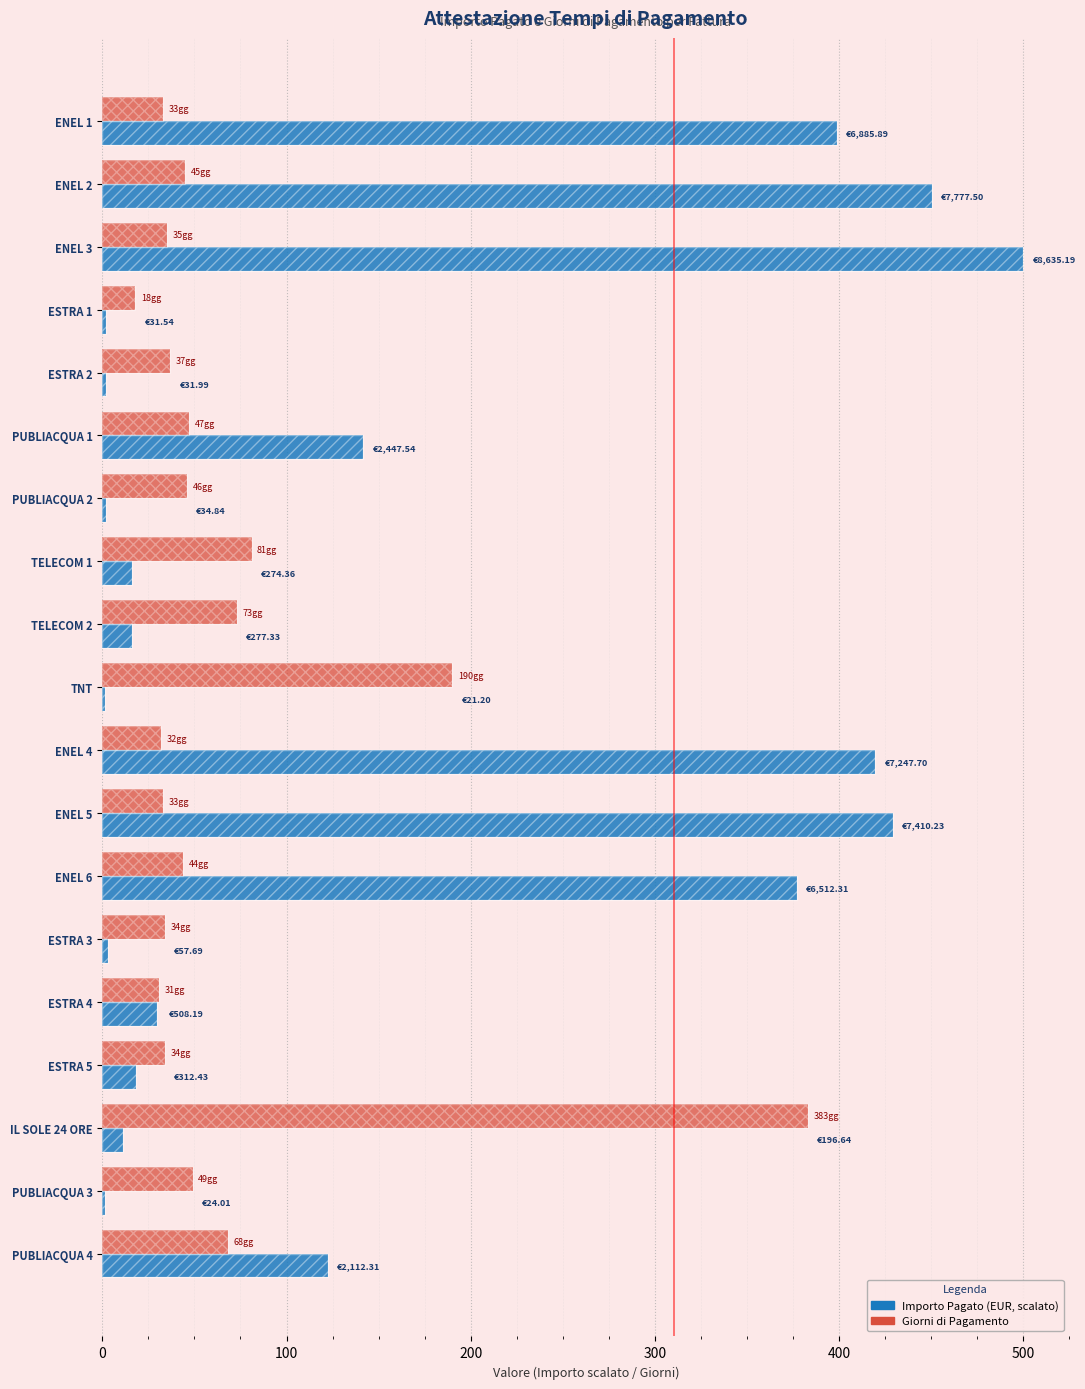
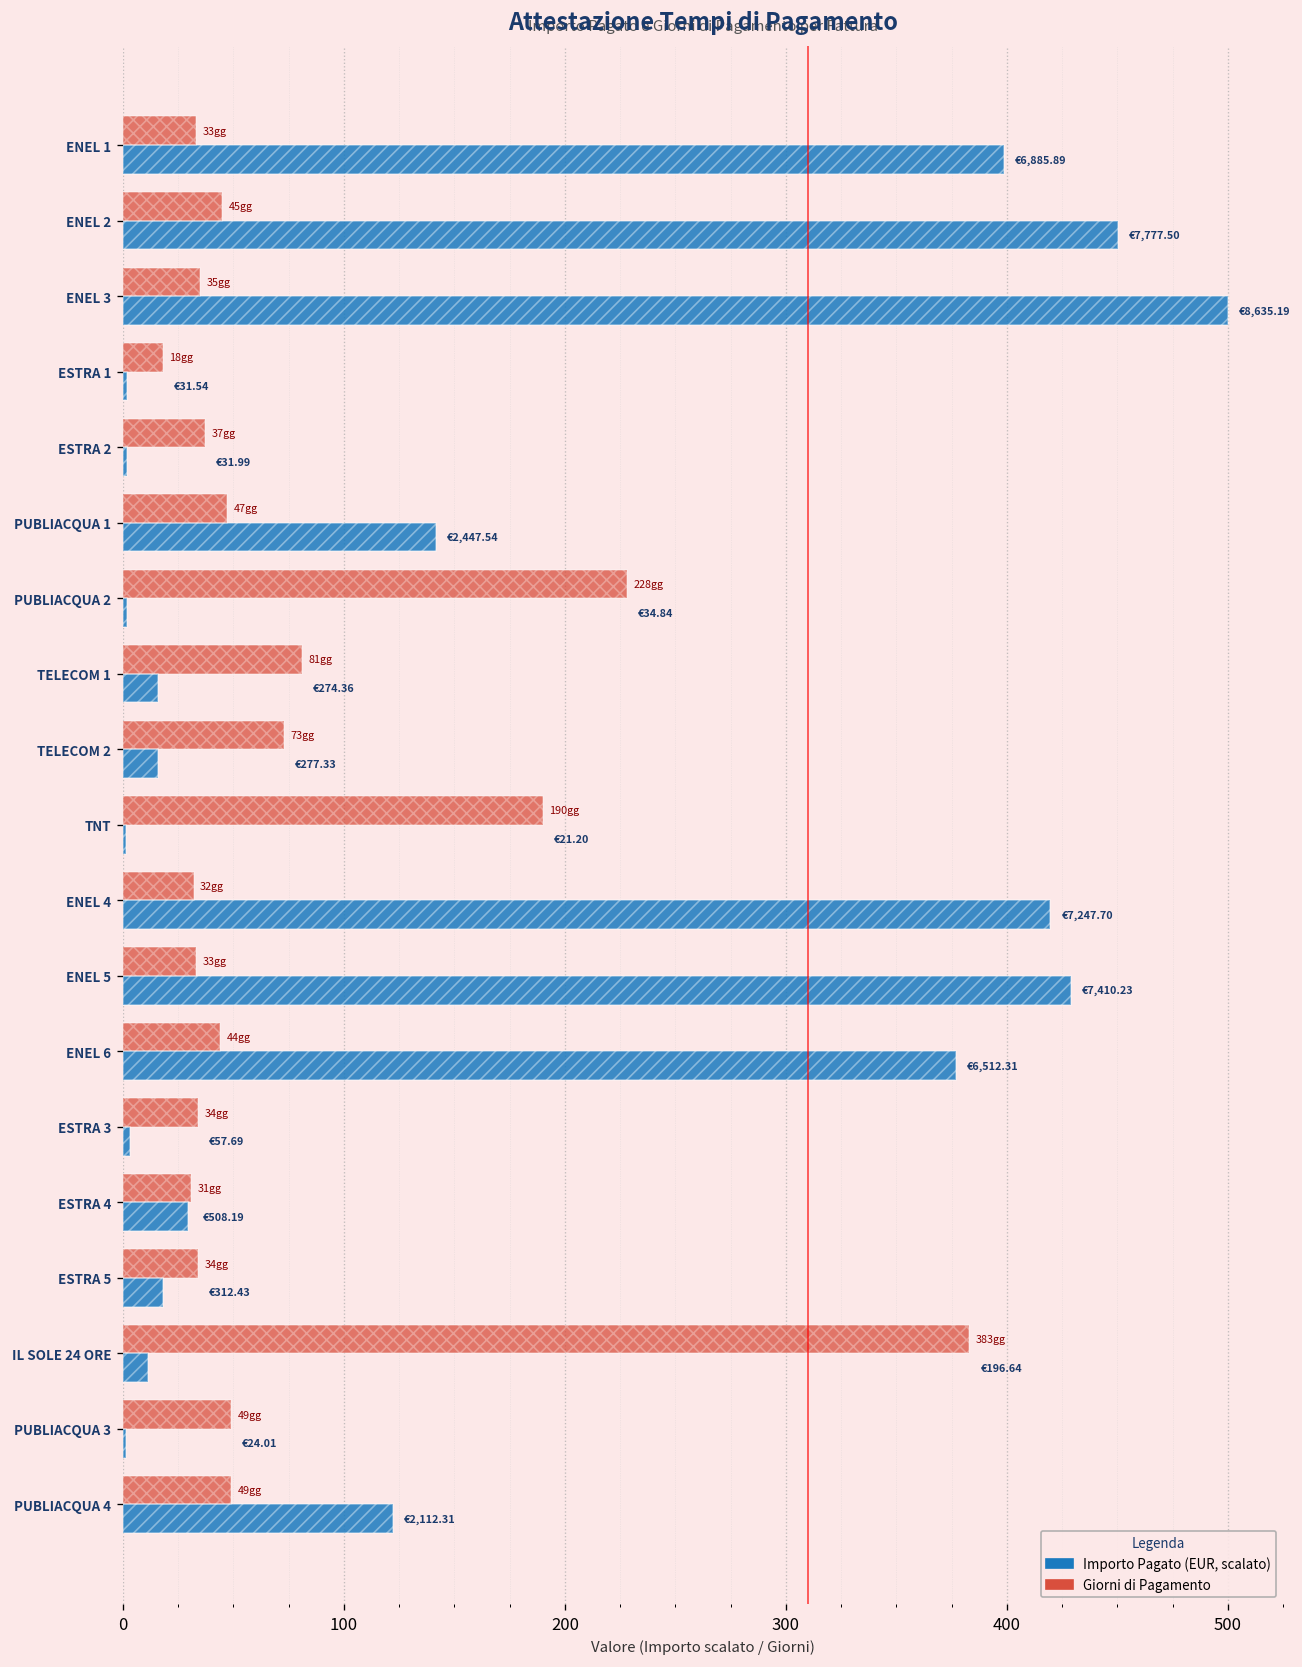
  {
    "Giorni di Pagamento": {
      "ENEL 1": 33,
      "ENEL 2": 45,
      "ENEL 3": 35,
      "ESTRA 1": 18,
      "ESTRA 2": 37,
      "PUBLIACQUA 1": 47,
-     "PUBLIACQUA 2": 46,
+     "PUBLIACQUA 2": 228,
      "TELECOM 1": 81,
      "TELECOM 2": 73,
      "TNT": 190,
      "ENEL 4": 32,
      "ENEL 5": 33,
      "ENEL 6": 44,
      "ESTRA 3": 34,
      "ESTRA 4": 31,
      "ESTRA 5": 34,
      "IL SOLE 24 ORE": 383,
      "PUBLIACQUA 3": 49,
-     "PUBLIACQUA 4": 68
+     "PUBLIACQUA 4": 49
    }
  }
